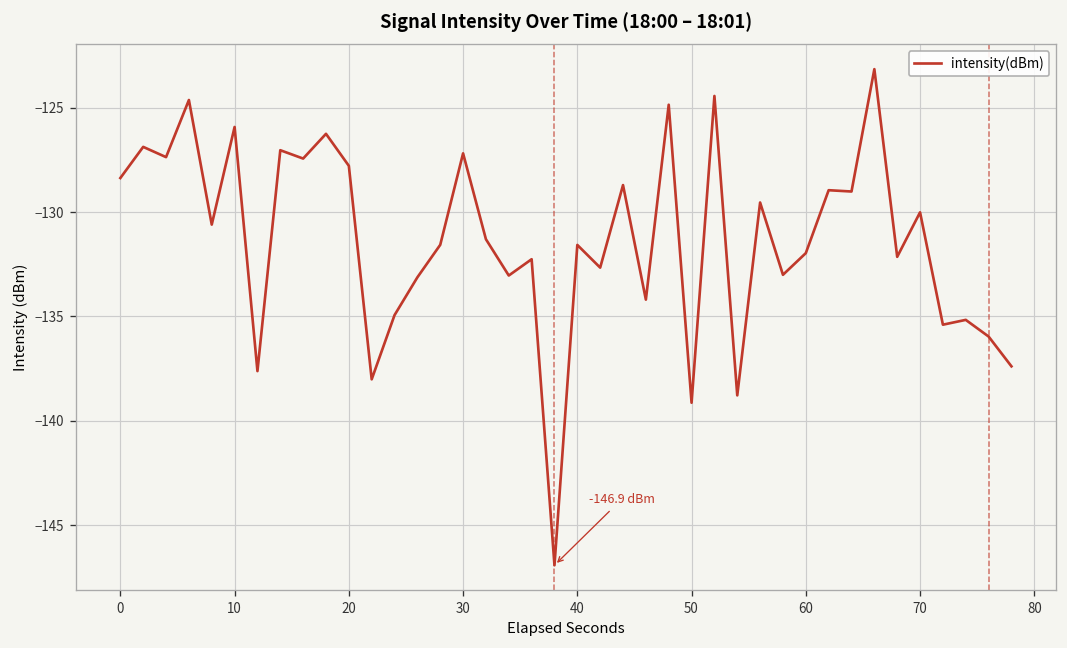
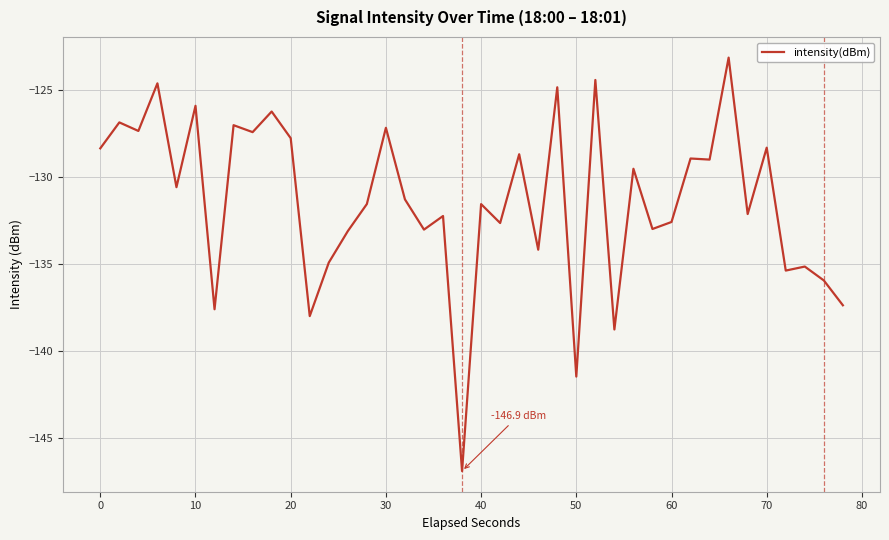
  {
    "0": -128.4,
    "10": -125.9,
    "20": -127.8,
    "30": -127.2,
    "40": -131.6,
-   "50": -139.1,
-   "60": -132.0,
-   "70": -130.0
+   "50": -141.5,
+   "60": -132.6,
+   "70": -128.3
  }
